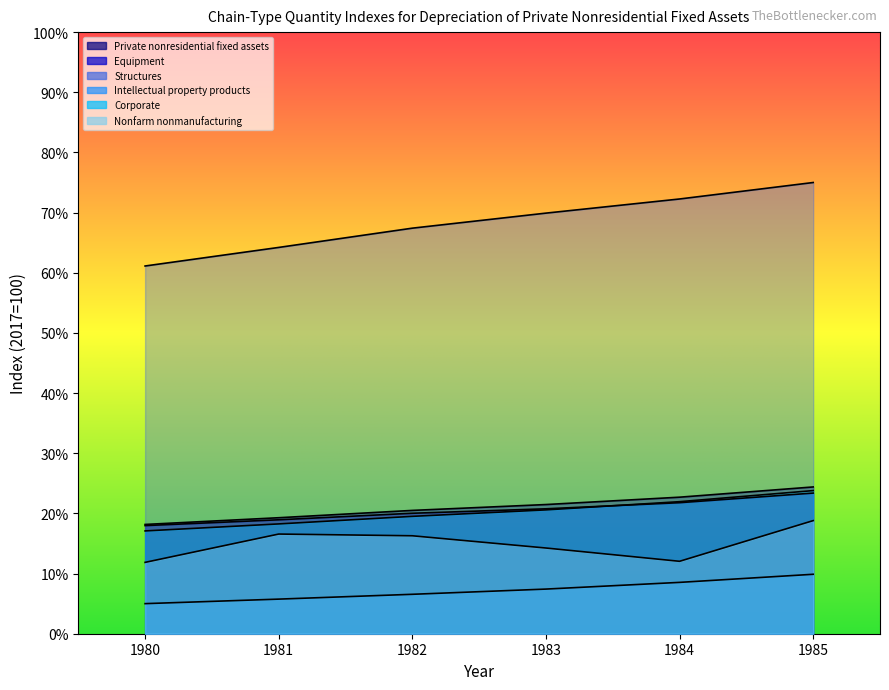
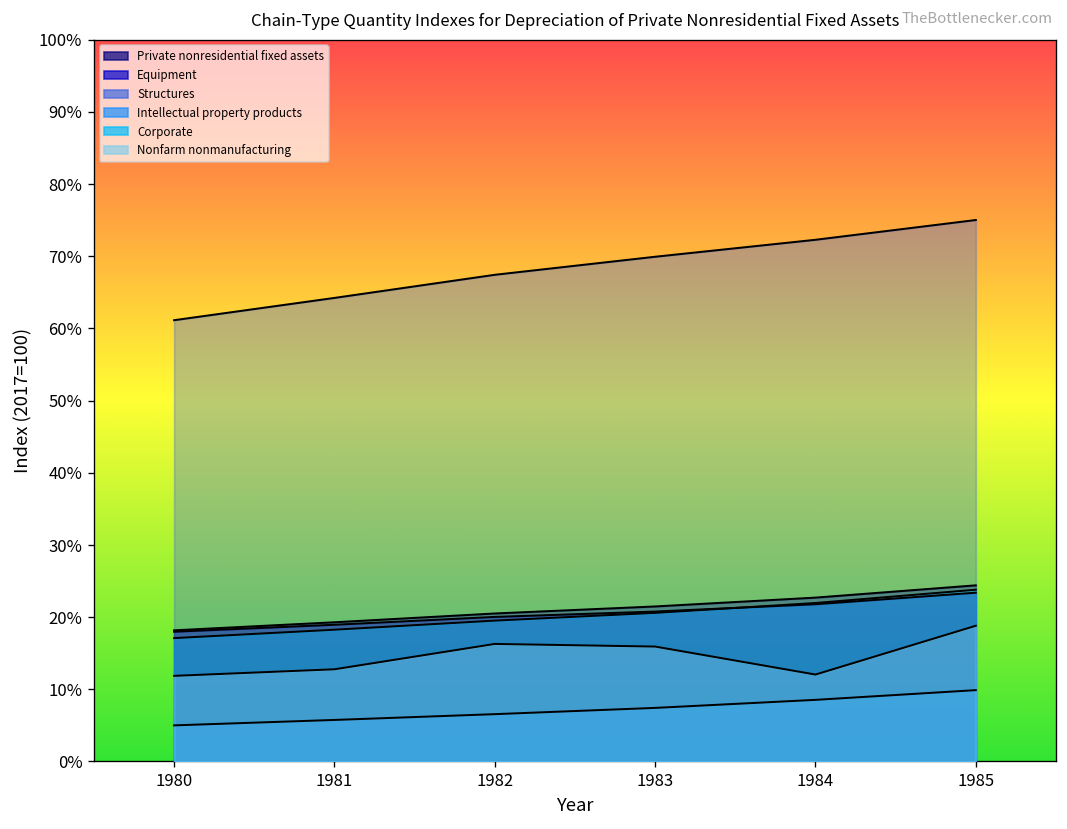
  {
    "Nonfarm nonmanufacturing": {
      "1980": "12%",
-     "1981": "17%",
+     "1981": "13%",
      "1982": "16%",
-     "1983": "14%",
+     "1983": "16%",
      "1984": "12%",
      "1985": "19%"
    }
  }
